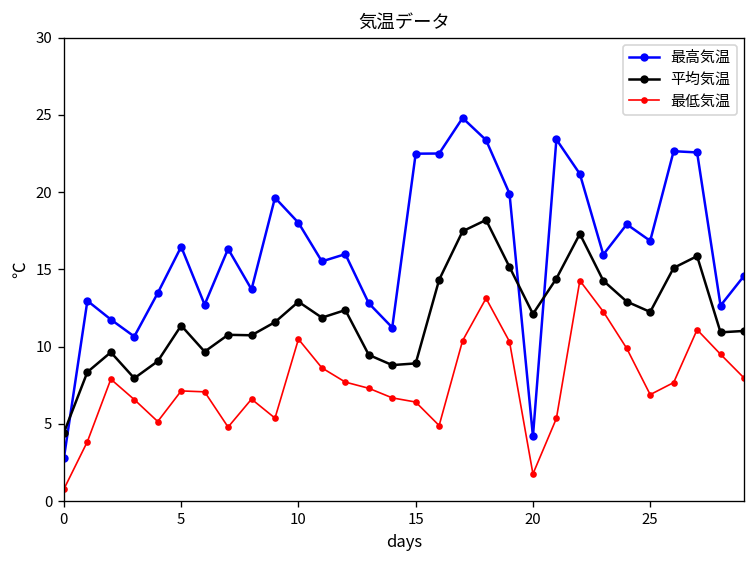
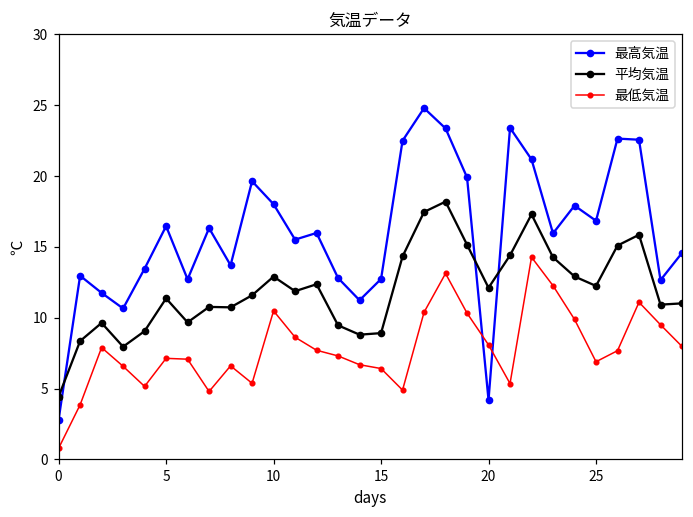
  {
    "最高気温": {
      "0": 2.8,
      "5": 16.5,
      "10": 18.0,
-     "15": 22.5,
+     "15": 12.7,
      "20": 4.2,
      "25": 16.9
    },
    "平均気温": {
      "0": 4.4,
      "5": 11.4,
      "10": 12.9,
      "15": 8.9,
      "20": 12.1,
      "25": 12.3
    },
    "最低気温": {
      "0": 0.8,
      "5": 7.1,
      "10": 10.5,
      "15": 6.4,
-     "20": 1.8,
+     "20": 8.1,
      "25": 6.9
    }
  }
